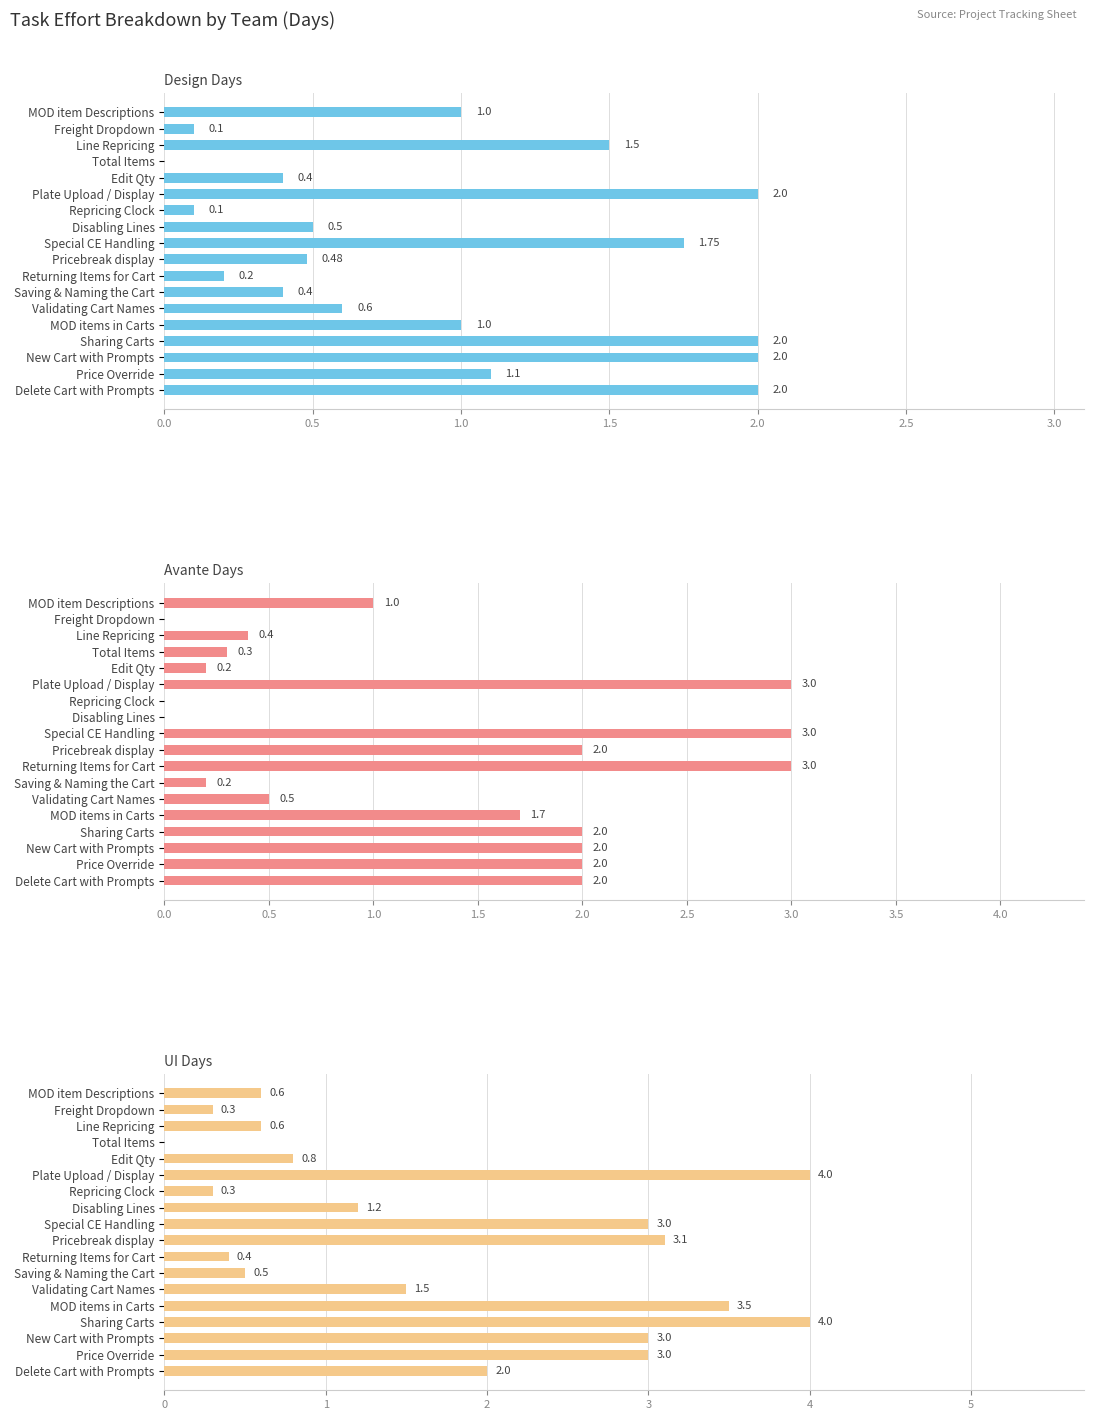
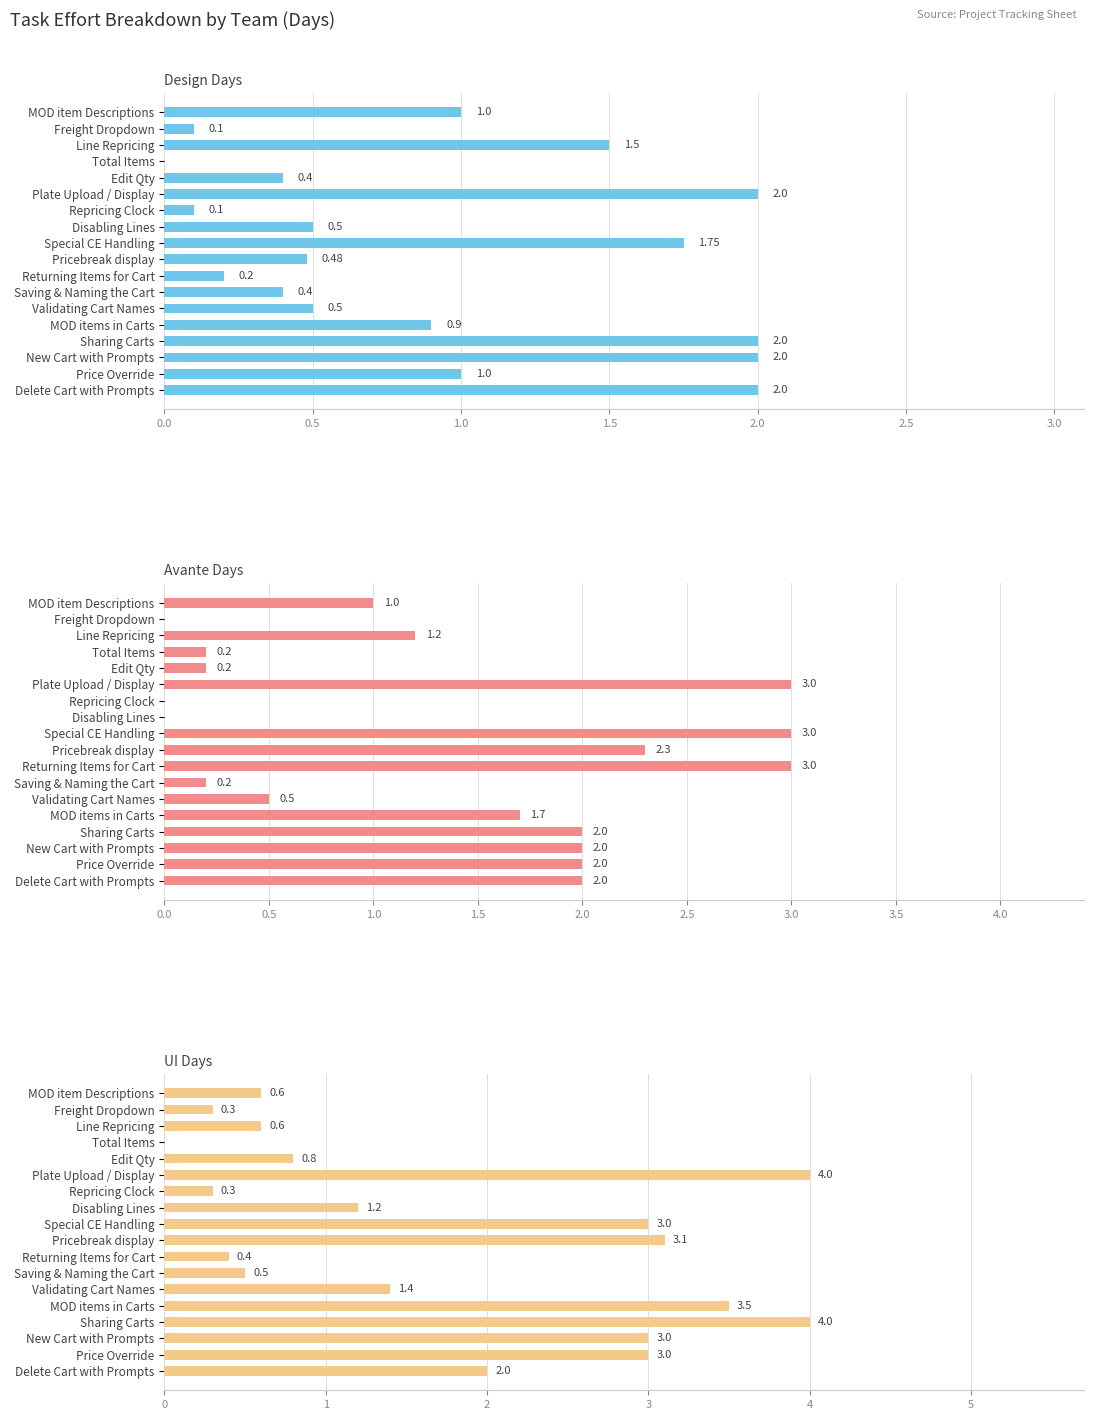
  {
    "Design Days": {
      "MOD item Descriptions": 1.0,
      "Freight Dropdown": 0.1,
      "Line Repricing": 1.5,
      "Edit Qty": 0.4,
      "Plate Upload / Display": 2.0,
      "Repricing Clock": 0.1,
      "Disabling Lines": 0.5,
      "Special CE Handling": 1.75,
      "Pricebreak display": 0.48,
      "Returning Items for Cart": 0.2,
      "Saving & Naming the Cart": 0.4,
-     "Validating Cart Names": 0.6,
-     "MOD items in Carts": 1.0,
+     "Validating Cart Names": 0.5,
+     "MOD items in Carts": 0.9,
      "Sharing Carts": 2.0,
      "New Cart with Prompts": 2.0,
-     "Price Override": 1.1,
+     "Price Override": 1.0,
      "Delete Cart with Prompts": 2.0
    },
    "Avante Days": {
      "MOD item Descriptions": 1.0,
-     "Line Repricing": 0.4,
-     "Total Items": 0.3,
+     "Line Repricing": 1.2,
+     "Total Items": 0.2,
      "Edit Qty": 0.2,
      "Plate Upload / Display": 3.0,
      "Special CE Handling": 3.0,
-     "Pricebreak display": 2.0,
+     "Pricebreak display": 2.3,
      "Returning Items for Cart": 3.0,
      "Saving & Naming the Cart": 0.2,
      "Validating Cart Names": 0.5,
      "MOD items in Carts": 1.7,
      "Sharing Carts": 2.0,
      "New Cart with Prompts": 2.0,
      "Price Override": 2.0,
      "Delete Cart with Prompts": 2.0
    },
    "UI Days": {
      "MOD item Descriptions": 0.6,
      "Freight Dropdown": 0.3,
      "Line Repricing": 0.6,
      "Edit Qty": 0.8,
      "Plate Upload / Display": 4.0,
      "Repricing Clock": 0.3,
      "Disabling Lines": 1.2,
      "Special CE Handling": 3.0,
      "Pricebreak display": 3.1,
      "Returning Items for Cart": 0.4,
      "Saving & Naming the Cart": 0.5,
-     "Validating Cart Names": 1.5,
+     "Validating Cart Names": 1.4,
      "MOD items in Carts": 3.5,
      "Sharing Carts": 4.0,
      "New Cart with Prompts": 3.0,
      "Price Override": 3.0,
      "Delete Cart with Prompts": 2.0
    }
  }
